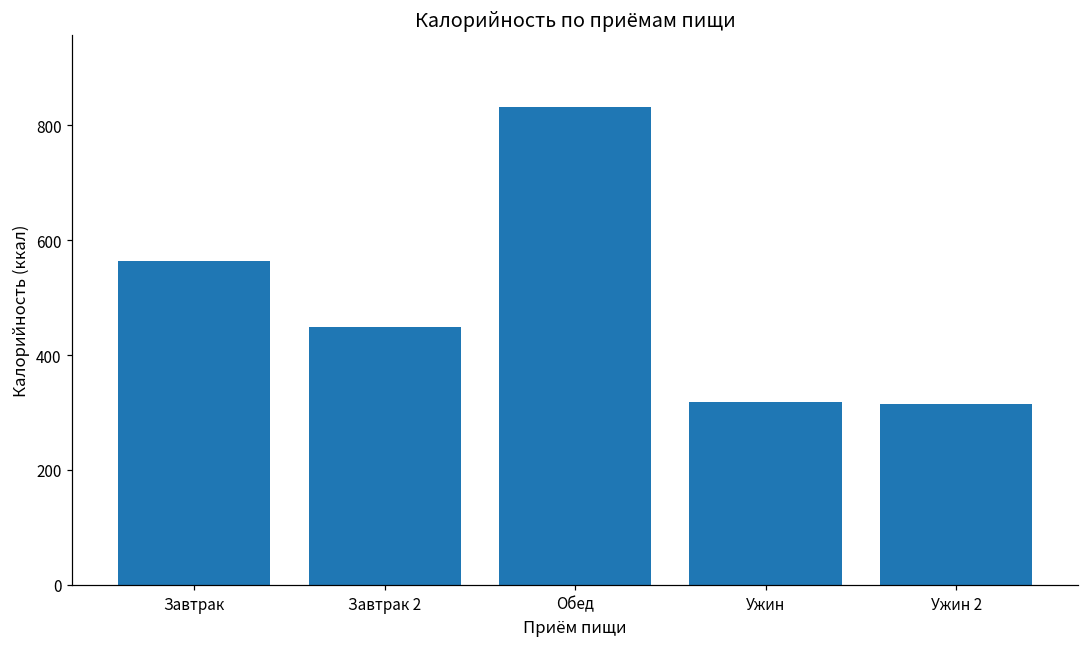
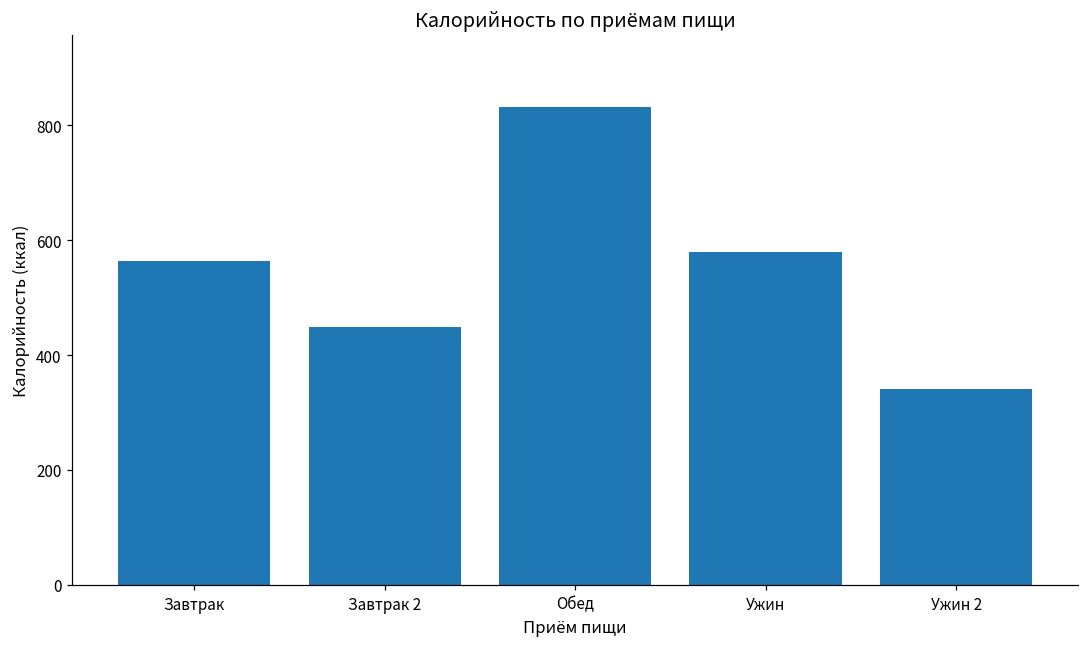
  {
    "Завтрак": 560,
    "Завтрак 2": 450,
    "Обед": 830,
-   "Ужин": 320,
-   "Ужин 2": 310
+   "Ужин": 580,
+   "Ужин 2": 340
  }
